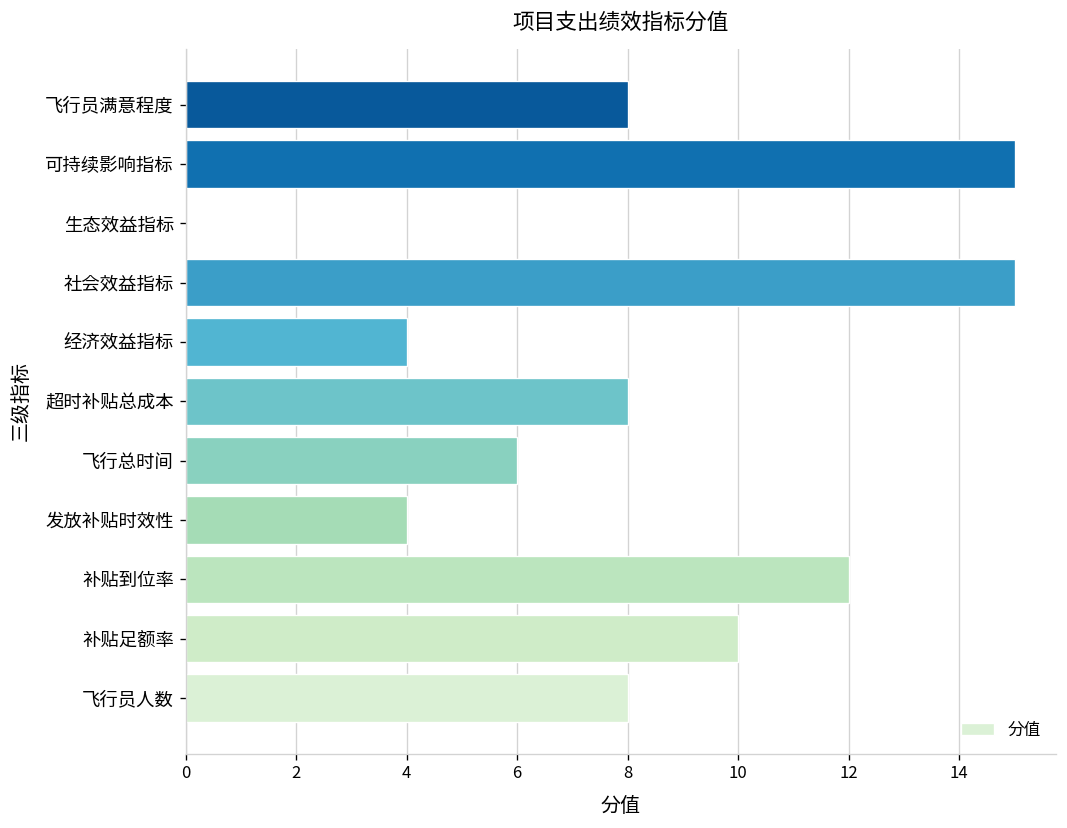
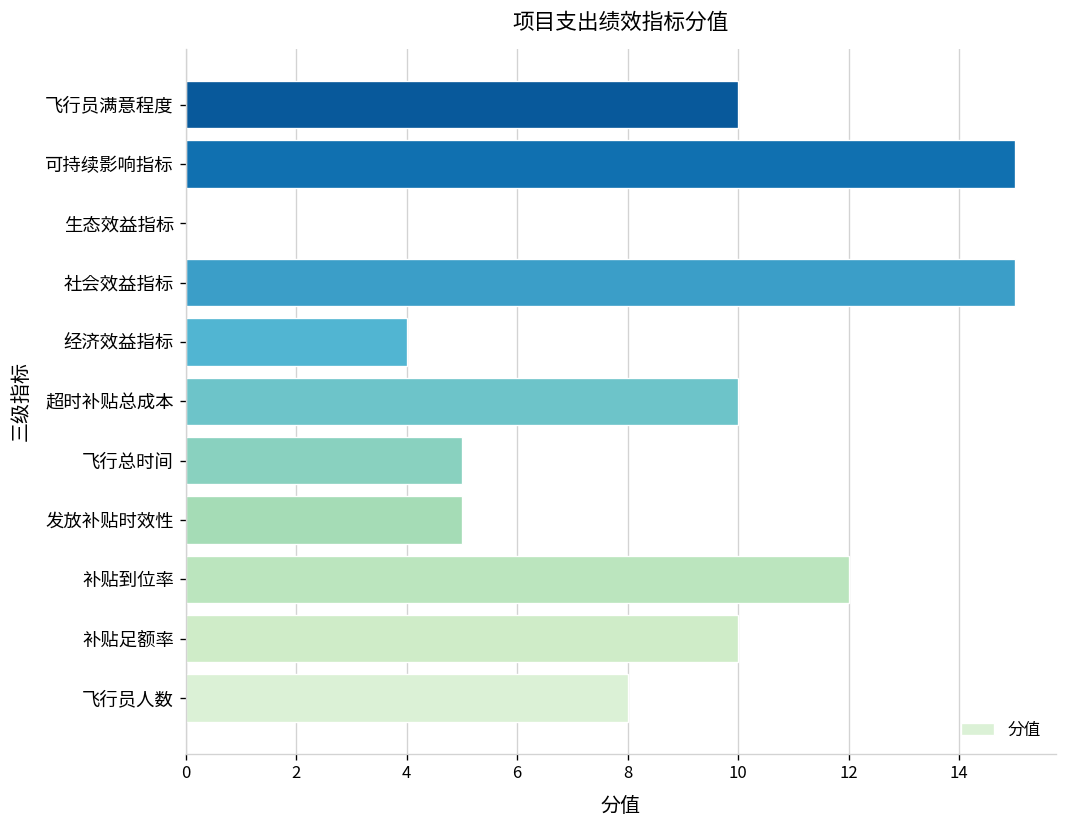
  {
-   "飞行员满意程度": 8,
+   "飞行员满意程度": 10,
    "可持续影响指标": 15,
    "生态效益指标": 0,
    "社会效益指标": 15,
    "经济效益指标": 4,
-   "超时补贴总成本": 8,
-   "飞行总时间": 6,
-   "发放补贴时效性": 4,
+   "超时补贴总成本": 10,
+   "飞行总时间": 5,
+   "发放补贴时效性": 5,
    "补贴到位率": 12,
    "补贴足额率": 10,
    "飞行员人数": 8
  }
